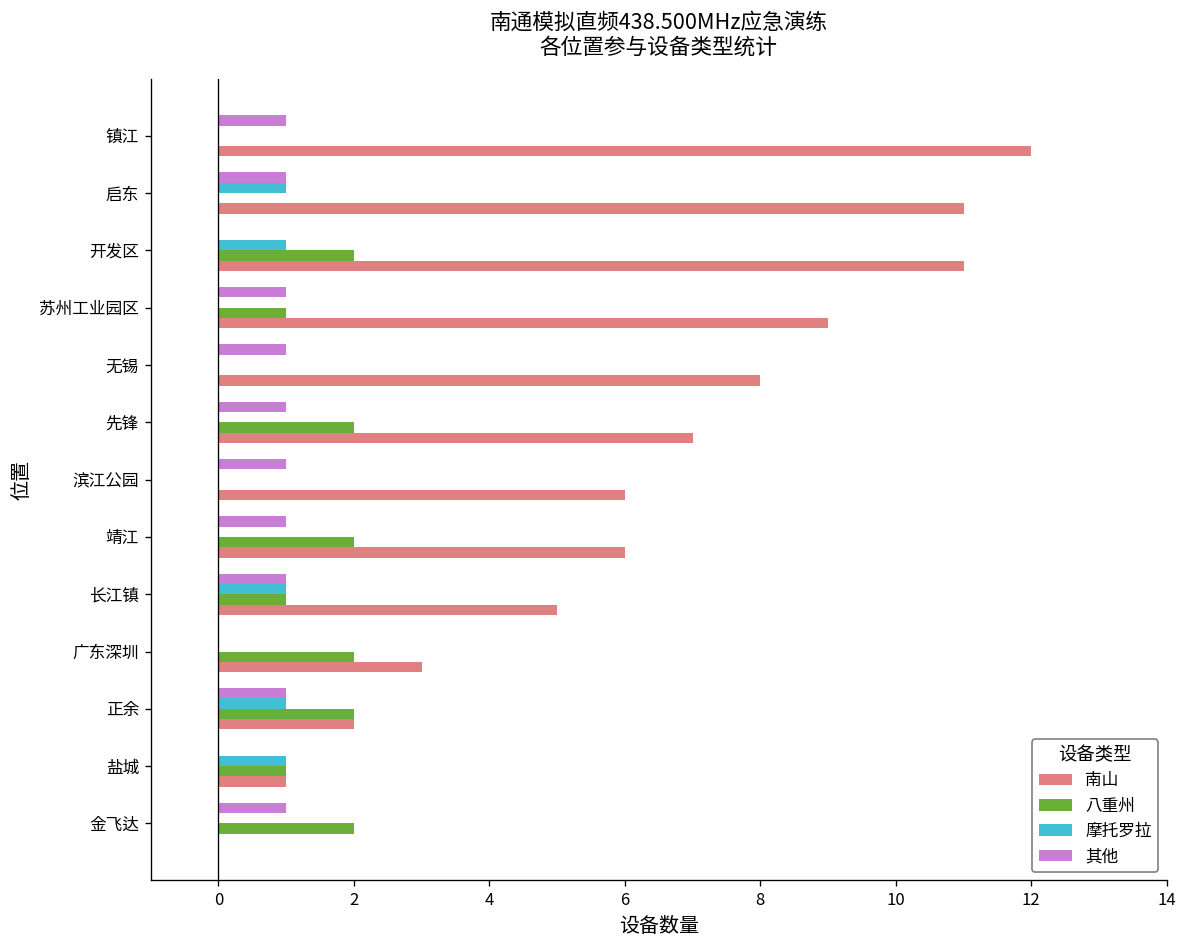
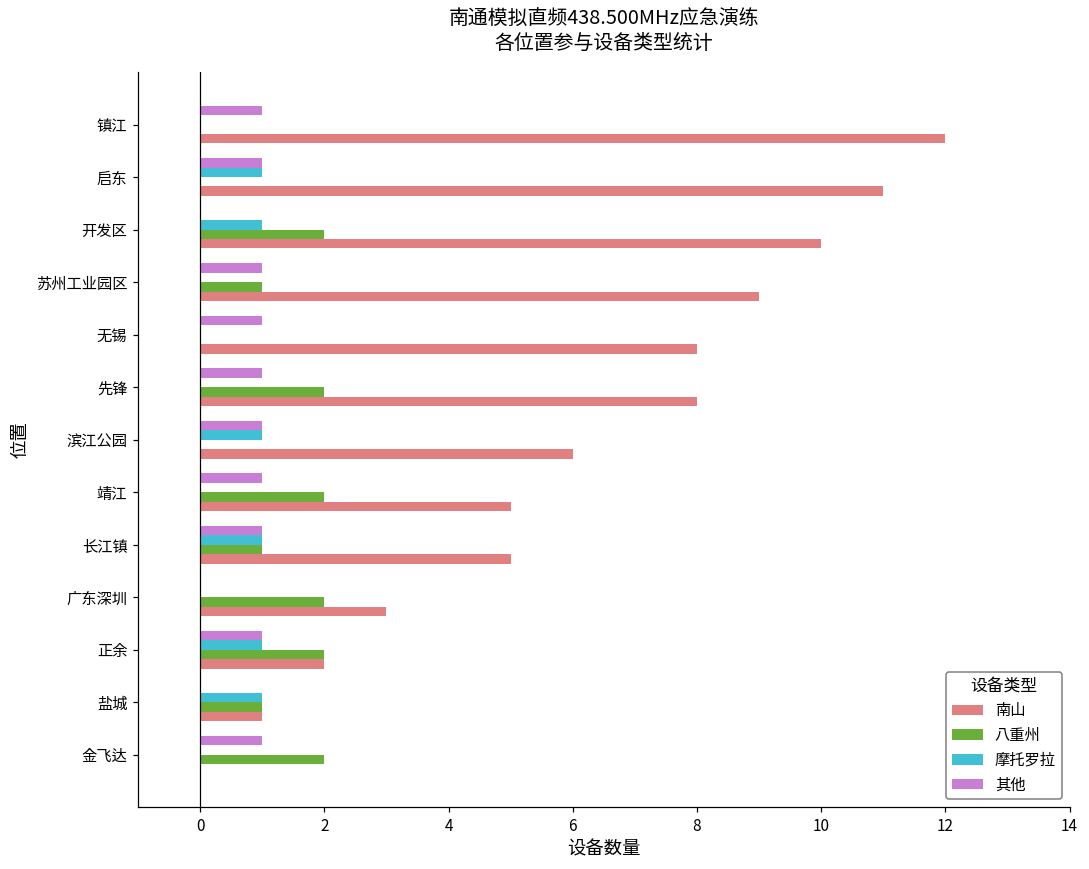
  {
    "南山": {
      "镇江": 12,
      "启东": 11,
-     "开发区": 11,
+     "开发区": 10,
      "苏州工业园区": 9,
      "无锡": 8,
-     "先锋": 7,
+     "先锋": 8,
      "滨江公园": 6,
-     "靖江": 6,
+     "靖江": 5,
      "长江镇": 5,
      "广东深圳": 3,
      "正余": 2,
      "盐城": 1,
      "金飞达": 0
    },
    "八重州": {
      "镇江": 0,
      "启东": 0,
      "开发区": 2,
      "苏州工业园区": 1,
      "无锡": 0,
      "先锋": 2,
      "滨江公园": 0,
      "靖江": 2,
      "长江镇": 1,
      "广东深圳": 2,
      "正余": 2,
      "盐城": 1,
      "金飞达": 2
    },
    "摩托罗拉": {
      "镇江": 0,
      "启东": 1,
      "开发区": 1,
      "苏州工业园区": 0,
      "无锡": 0,
      "先锋": 0,
-     "滨江公园": 0,
+     "滨江公园": 1,
      "靖江": 0,
      "长江镇": 1,
      "广东深圳": 0,
      "正余": 1,
      "盐城": 1,
      "金飞达": 0
    },
    "其他": {
      "镇江": 1,
      "启东": 1,
      "开发区": 0,
      "苏州工业园区": 1,
      "无锡": 1,
      "先锋": 1,
      "滨江公园": 1,
      "靖江": 1,
      "长江镇": 1,
      "广东深圳": 0,
      "正余": 1,
      "盐城": 0,
      "金飞达": 1
    }
  }
